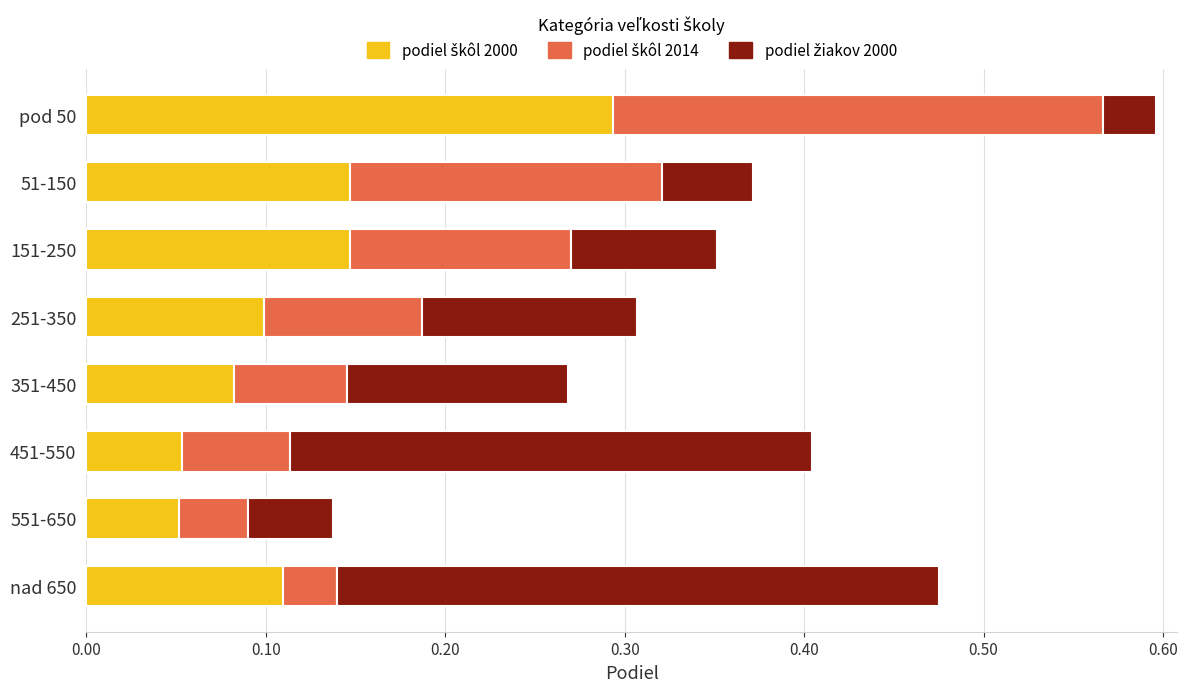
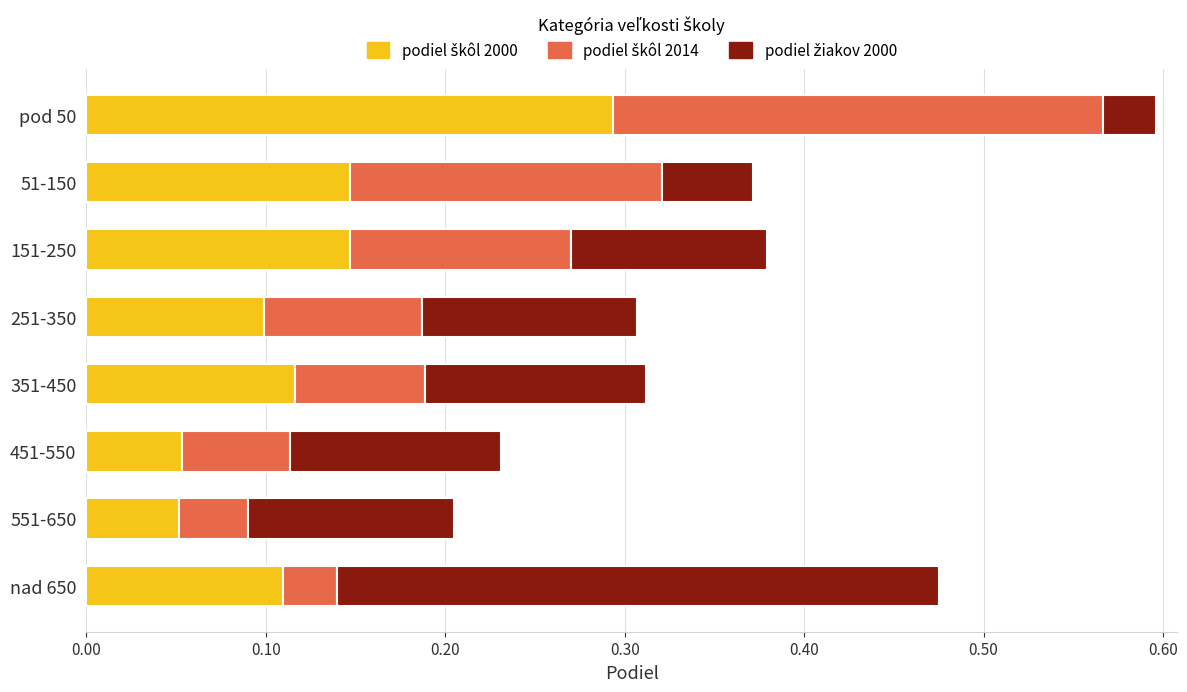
  {
    "podiel škôl 2000": {
      "pod 50": 0.293,
      "51-150": 0.147,
      "151-250": 0.147,
      "251-350": 0.099,
-     "351-450": 0.083,
+     "351-450": 0.116,
      "451-550": 0.053,
      "551-650": 0.051,
      "nad 650": 0.110
    },
    "podiel škôl 2014": {
      "pod 50": 0.273,
      "51-150": 0.174,
      "151-250": 0.123,
      "251-350": 0.088,
-     "351-450": 0.063,
+     "351-450": 0.073,
      "451-550": 0.060,
      "551-650": 0.038,
      "nad 650": 0.030
    },
    "podiel žiakov 2000": {
      "pod 50": 0.030,
      "51-150": 0.050,
-     "151-250": 0.081,
+     "151-250": 0.109,
      "251-350": 0.120,
      "351-450": 0.123,
-     "451-550": 0.291,
-     "551-650": 0.048,
+     "451-550": 0.117,
+     "551-650": 0.115,
      "nad 650": 0.335
    }
  }
